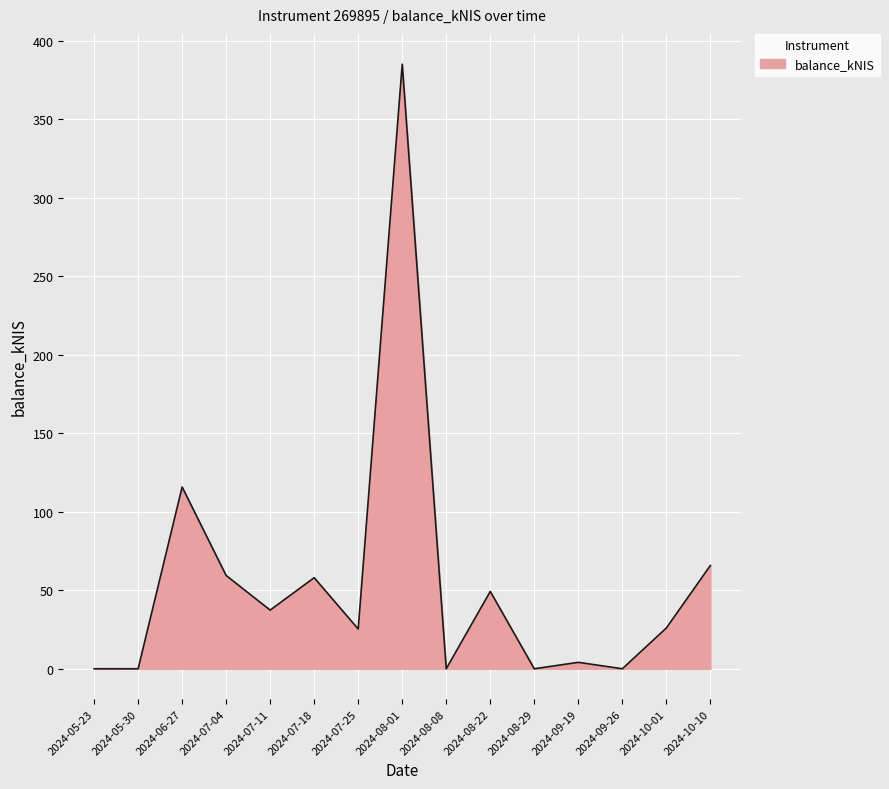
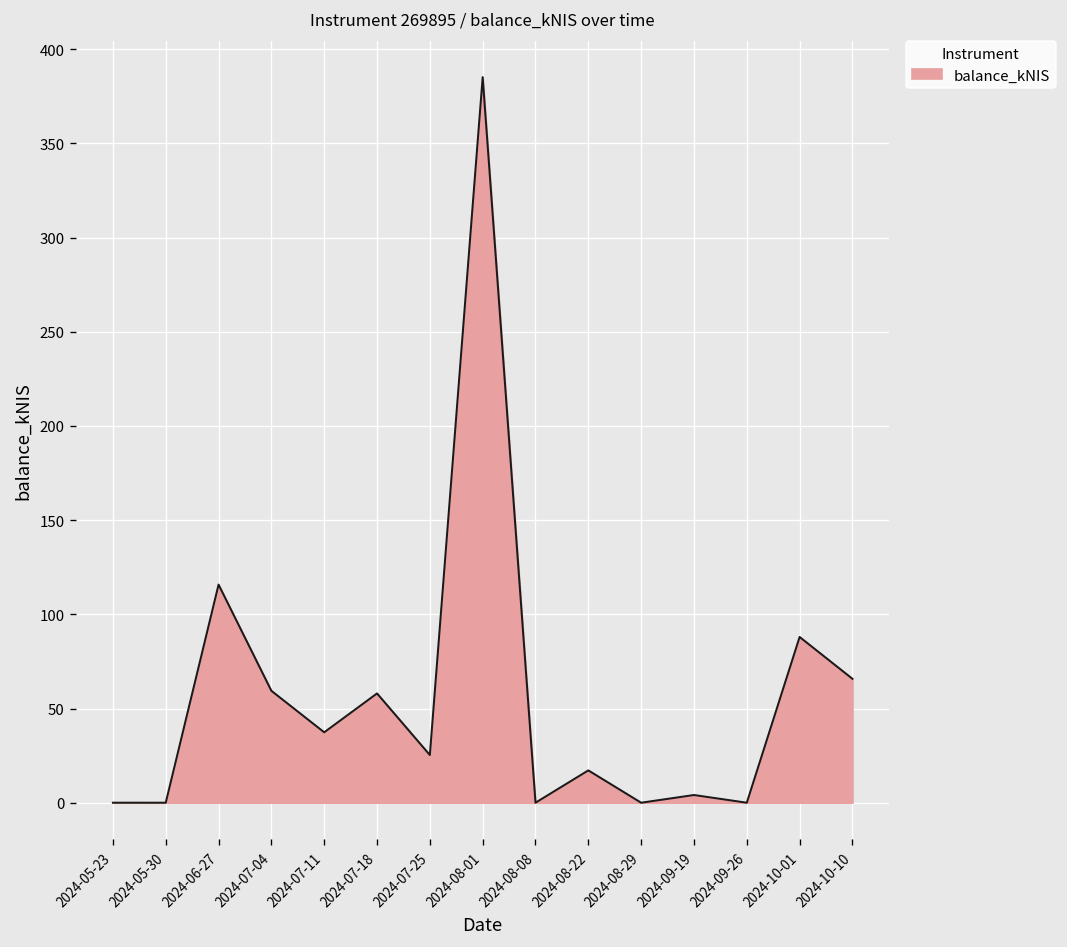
  {
    "2024-05-23": 0,
    "2024-05-30": 0,
    "2024-06-27": 116,
    "2024-07-04": 59,
    "2024-07-11": 37,
    "2024-07-18": 58,
    "2024-07-25": 25,
    "2024-08-01": 385,
    "2024-08-08": 0,
-   "2024-08-22": 49,
+   "2024-08-22": 17,
    "2024-08-29": 0,
    "2024-09-19": 4,
    "2024-09-26": 0,
-   "2024-10-01": 26,
+   "2024-10-01": 88,
    "2024-10-10": 66
  }
